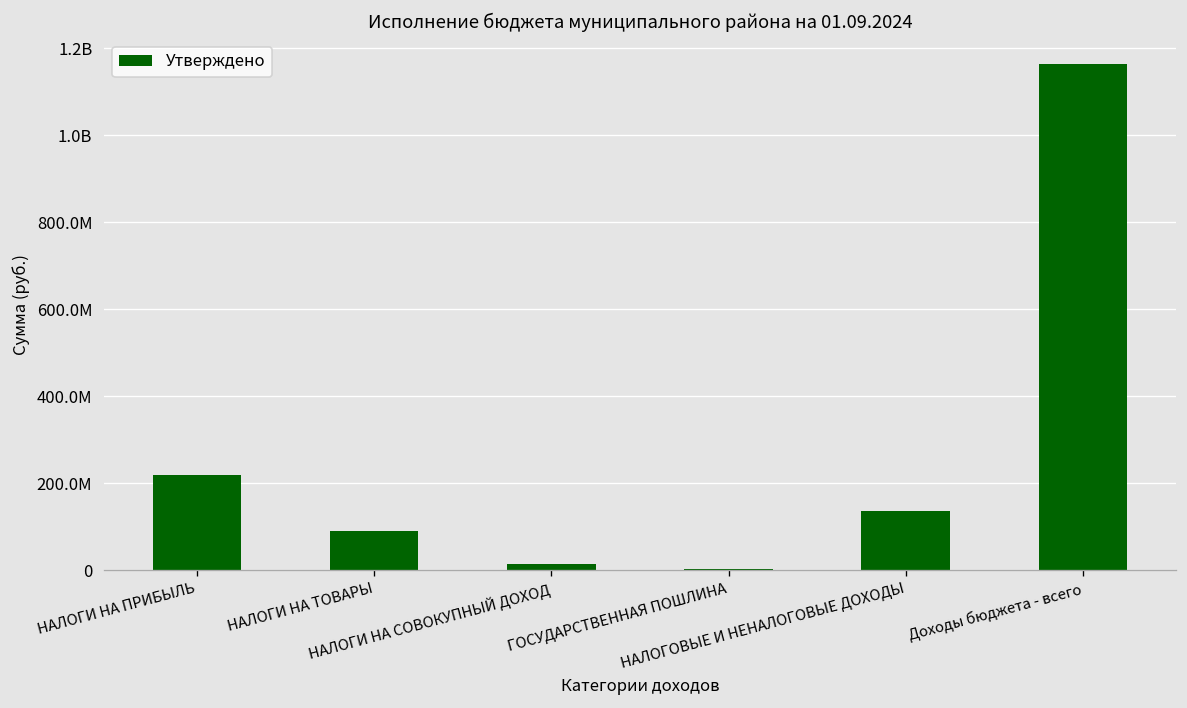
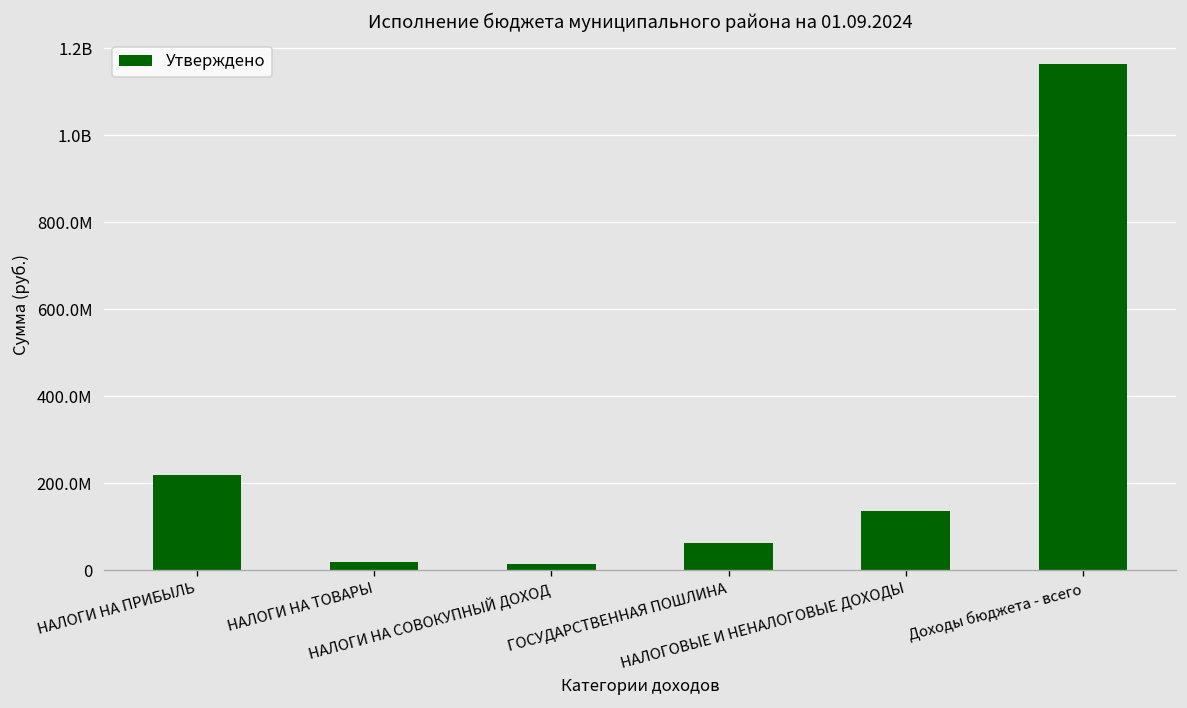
  {
    "НАЛОГИ НА ПРИБЫЛЬ": 220000000,
-   "НАЛОГИ НА ТОВАРЫ": 90000000,
+   "НАЛОГИ НА ТОВАРЫ": 20000000,
    "НАЛОГИ НА СОВОКУПНЫЙ ДОХОД": 10000000,
-   "ГОСУДАРСТВЕННАЯ ПОШЛИНА": 0,
+   "ГОСУДАРСТВЕННАЯ ПОШЛИНА": 60000000,
    "НАЛОГОВЫЕ И НЕНАЛОГОВЫЕ ДОХОДЫ": 140000000,
    "Доходы бюджета - всего": 1160000000
  }
